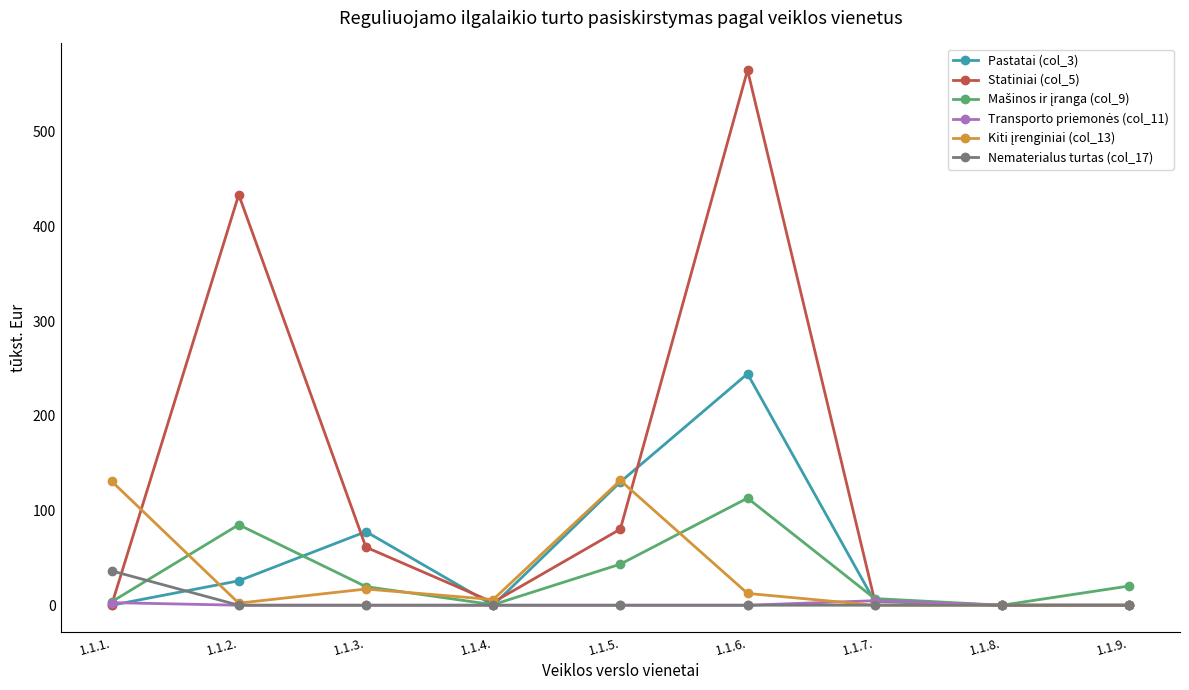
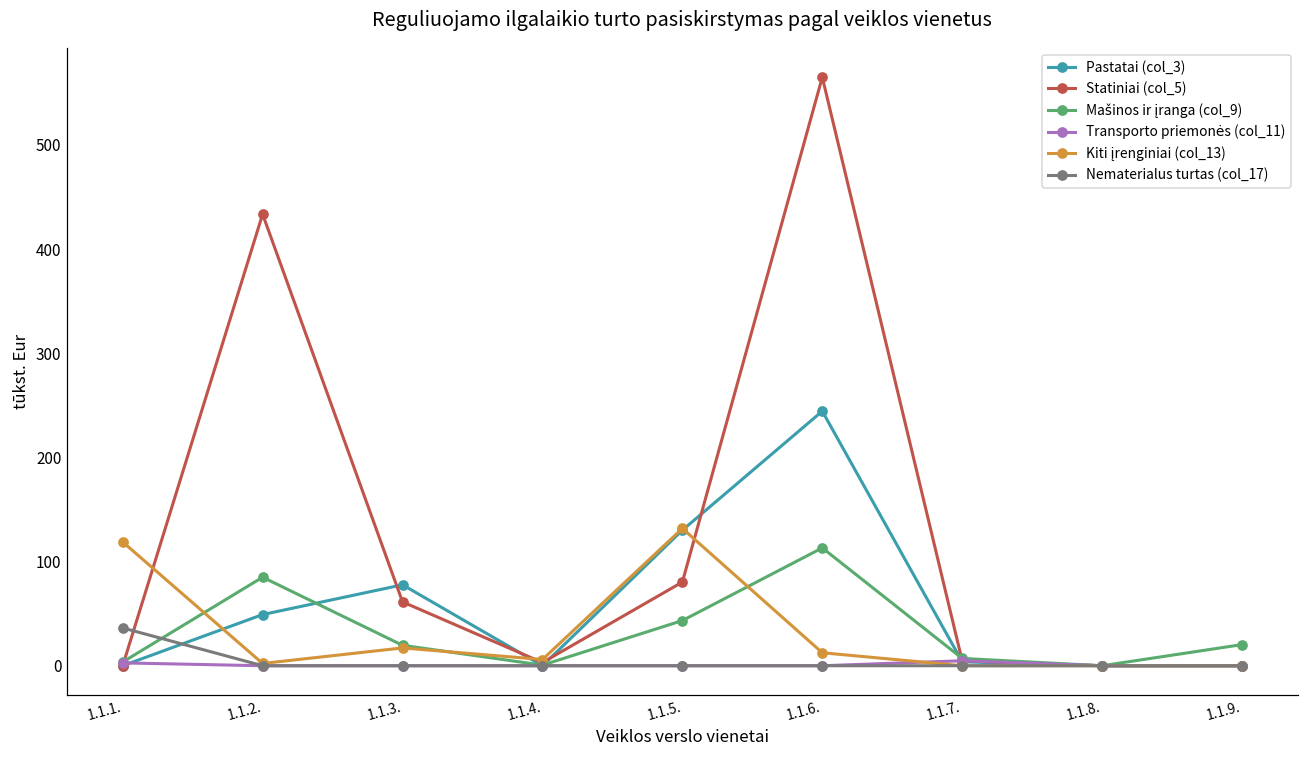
  {
    "Pastatai (col_3)": {
-     "1.1.2.": 30,
+     "1.1.2.": 50,
      "1.1.3.": 80,
      "1.1.6.": 240
    },
    "Statiniai (col_5)": {
      "1.1.2.": 430,
      "1.1.3.": 60,
      "1.1.5.": 80,
      "1.1.6.": 570
    },
    "Kiti įrenginiai (col_13)": {
-     "1.1.1.": 130,
+     "1.1.1.": 120,
      "1.1.4.": 10,
      "1.1.6.": 10
    }
  }
